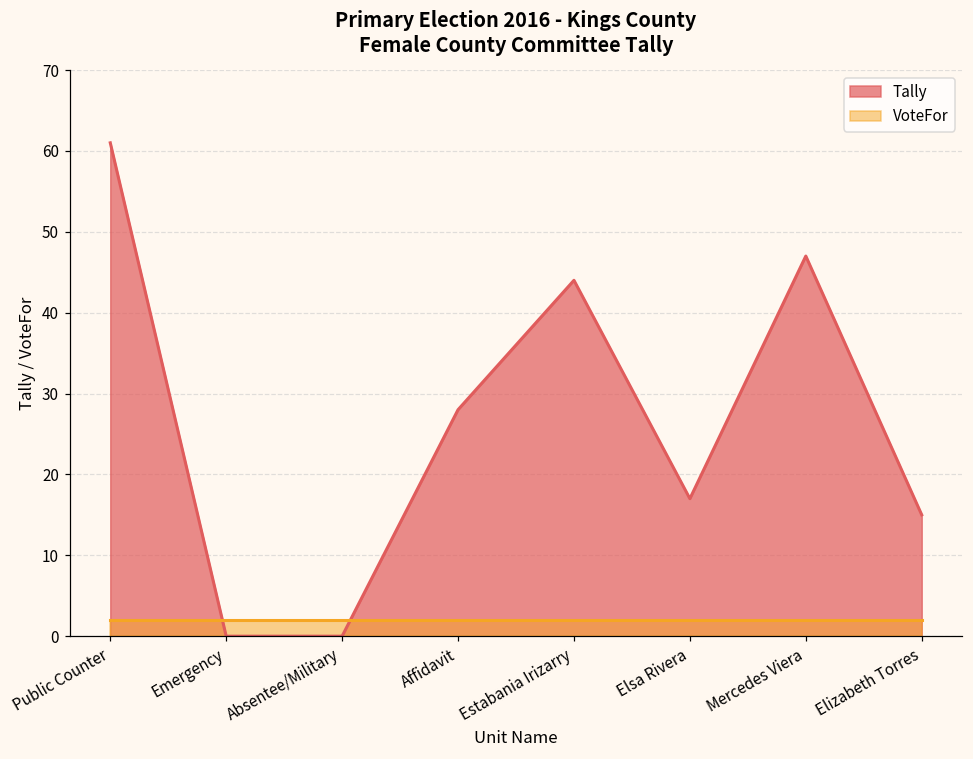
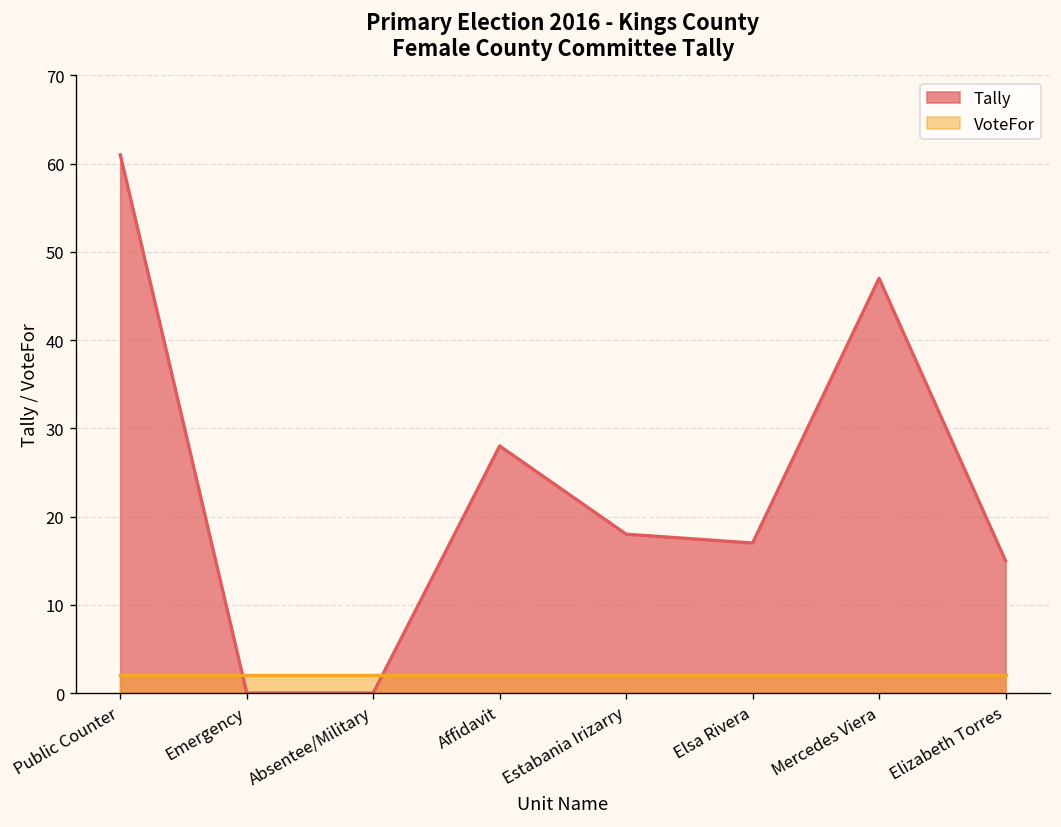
  {
    "Tally": {
      "Public Counter": 61,
      "Emergency": 0,
      "Absentee/Military": 0,
      "Affidavit": 28,
-     "Estabania Irizarry": 44,
+     "Estabania Irizarry": 18,
      "Elsa Rivera": 17,
      "Mercedes Viera": 47,
      "Elizabeth Torres": 15
    },
    "VoteFor": {
      "Public Counter": 2,
      "Emergency": 2,
      "Absentee/Military": 2,
      "Affidavit": 2,
      "Estabania Irizarry": 2,
      "Elsa Rivera": 2,
      "Mercedes Viera": 2,
      "Elizabeth Torres": 2
    }
  }
